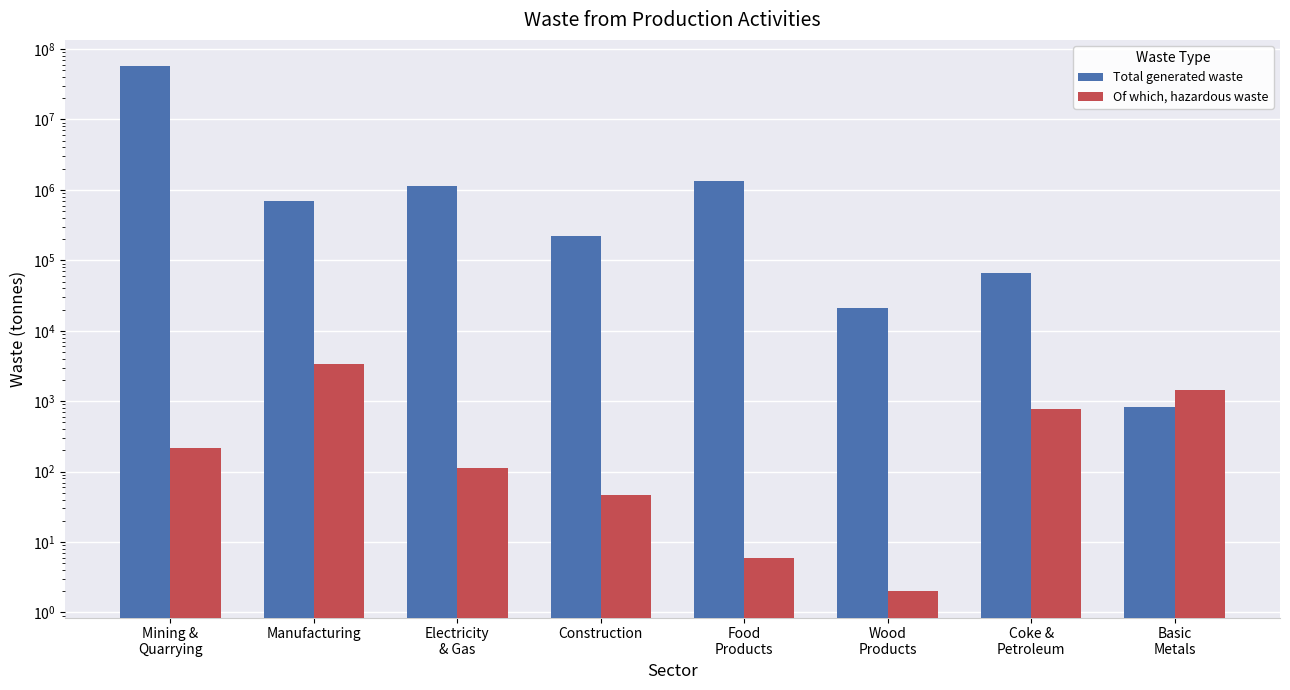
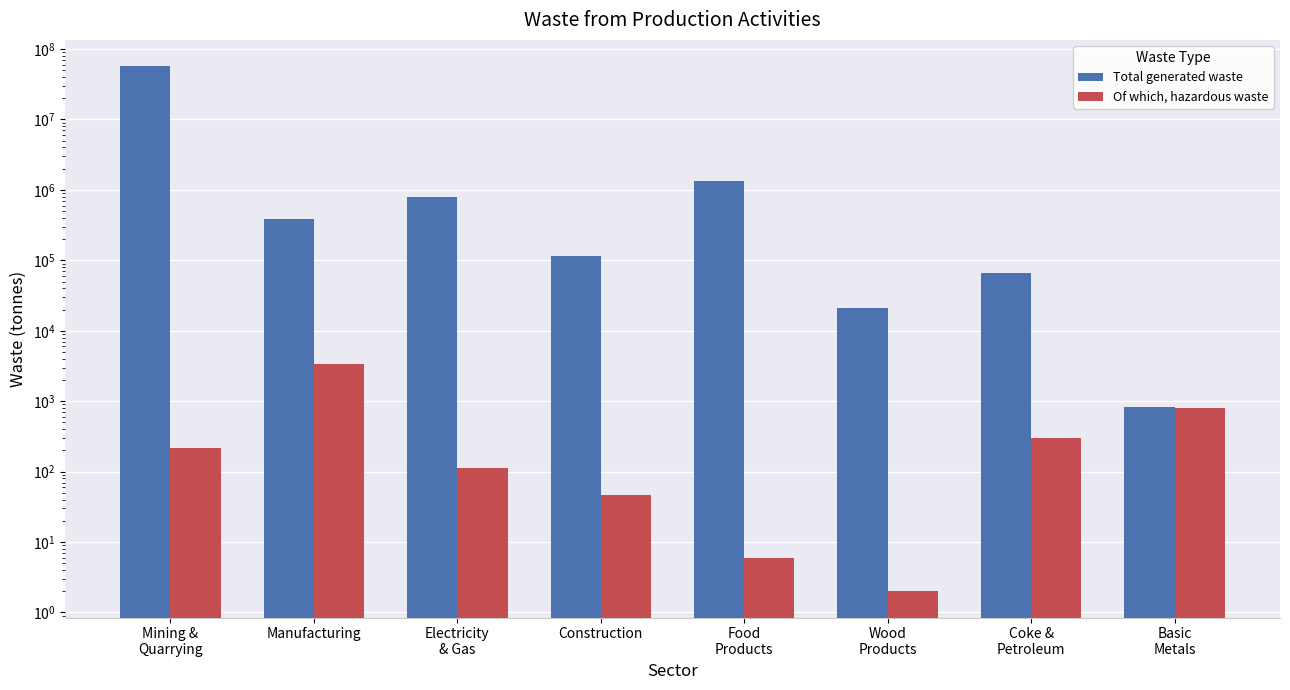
  {
    "Total generated waste": {
      "Mining & Quarrying": 60000000,
-     "Manufacturing": 700000,
-     "Electricity & Gas": 1100000,
-     "Construction": 220000,
+     "Manufacturing": 400000,
+     "Electricity & Gas": 800000,
+     "Construction": 120000,
      "Food Products": 1300000,
      "Wood Products": 21000,
      "Coke & Petroleum": 70000,
      "Basic Metals": 800
    },
    "Of which, hazardous waste": {
      "Mining & Quarrying": 210,
      "Manufacturing": 3000,
      "Electricity & Gas": 110,
      "Construction": 50,
      "Food Products": 6,
      "Wood Products": 2,
-     "Coke & Petroleum": 800,
-     "Basic Metals": 1500
+     "Coke & Petroleum": 300,
+     "Basic Metals": 800
    }
  }
